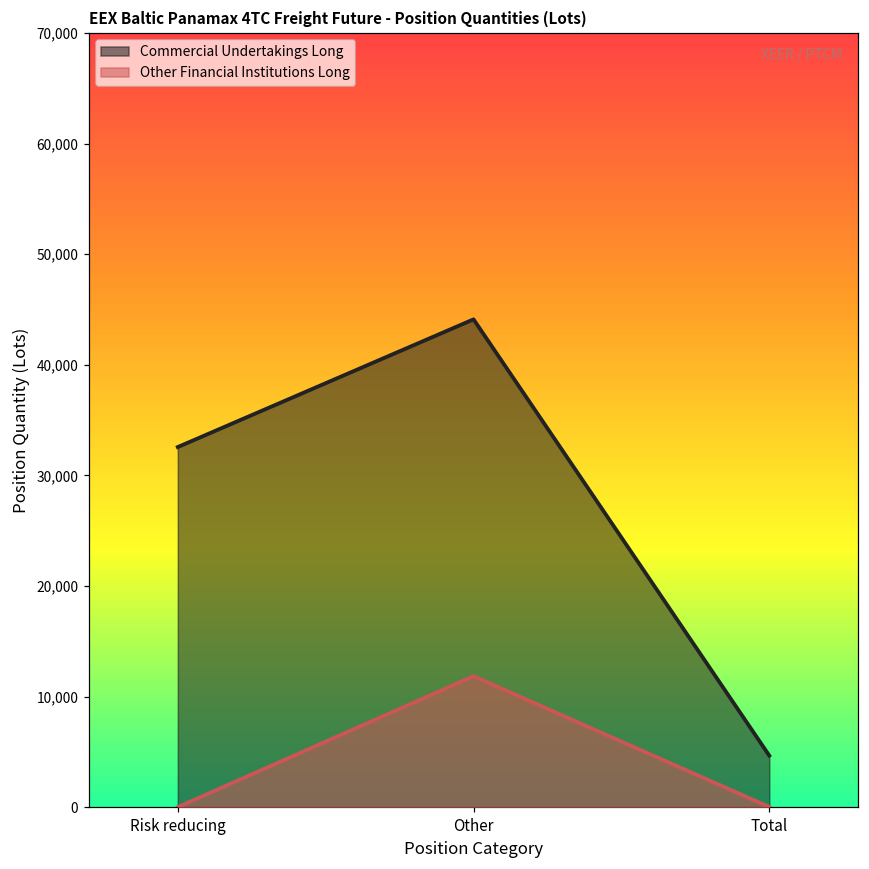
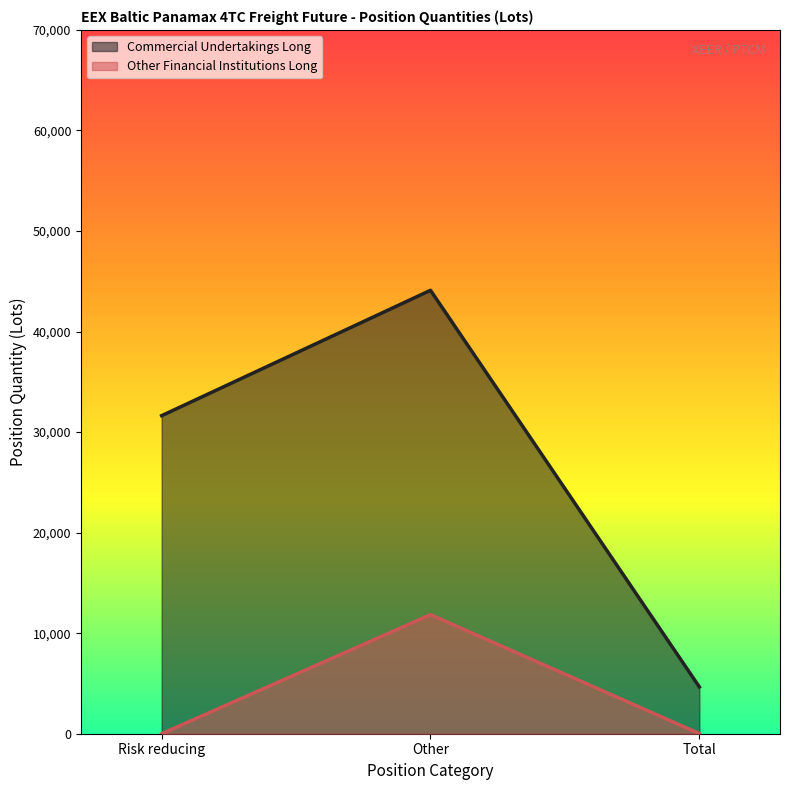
  {
    "Commercial Undertakings Long": {
-     "Risk reducing": "32,600",
+     "Risk reducing": "31,600",
      "Other": "44,100",
      "Total": "4,700"
    },
    "Other Financial Institutions Long": {
      "Risk reducing": "0",
      "Other": "11,800",
      "Total": "0"
    }
  }
